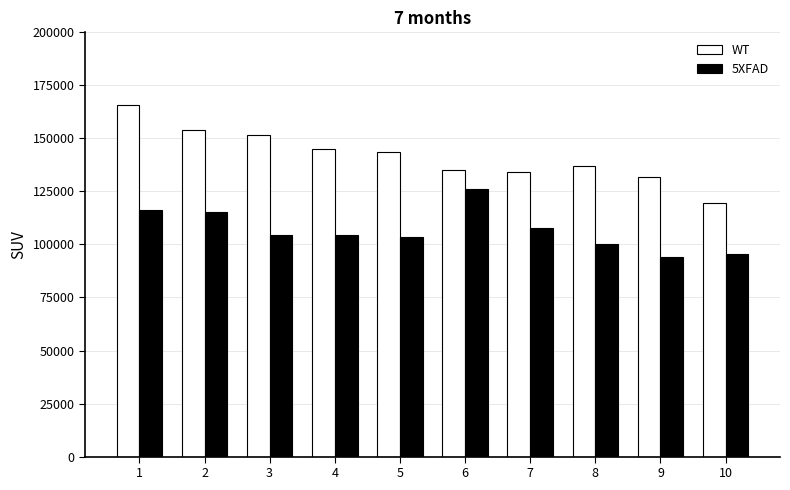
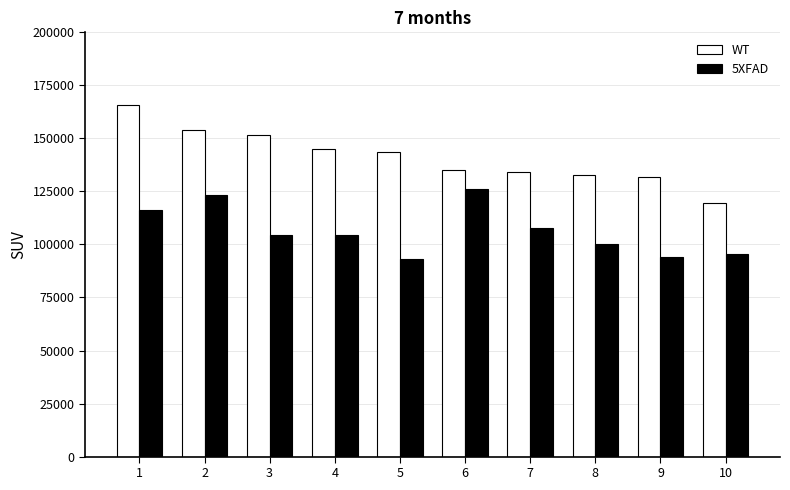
  {
    "WT": {
      "1": 166000,
      "2": 154000,
      "3": 152000,
      "4": 145000,
      "5": 144000,
      "6": 135000,
      "7": 134000,
-     "8": 137000,
+     "8": 133000,
      "9": 132000,
      "10": 120000
    },
    "5XFAD": {
      "1": 116000,
-     "2": 115000,
+     "2": 123000,
      "3": 104000,
      "4": 104000,
-     "5": 104000,
+     "5": 93000,
      "6": 126000,
      "7": 108000,
      "8": 100000,
      "9": 94000,
      "10": 96000
    }
  }
